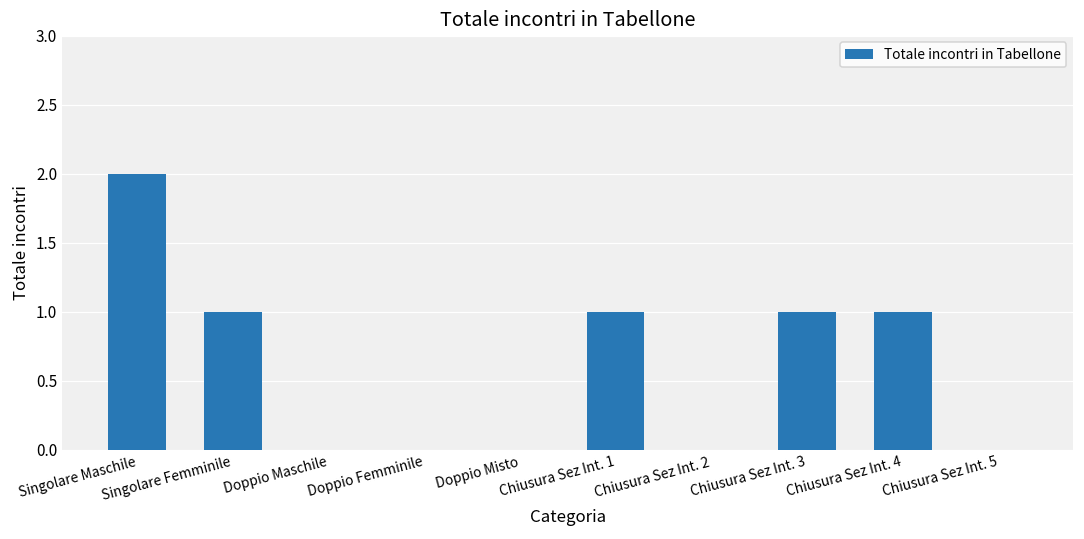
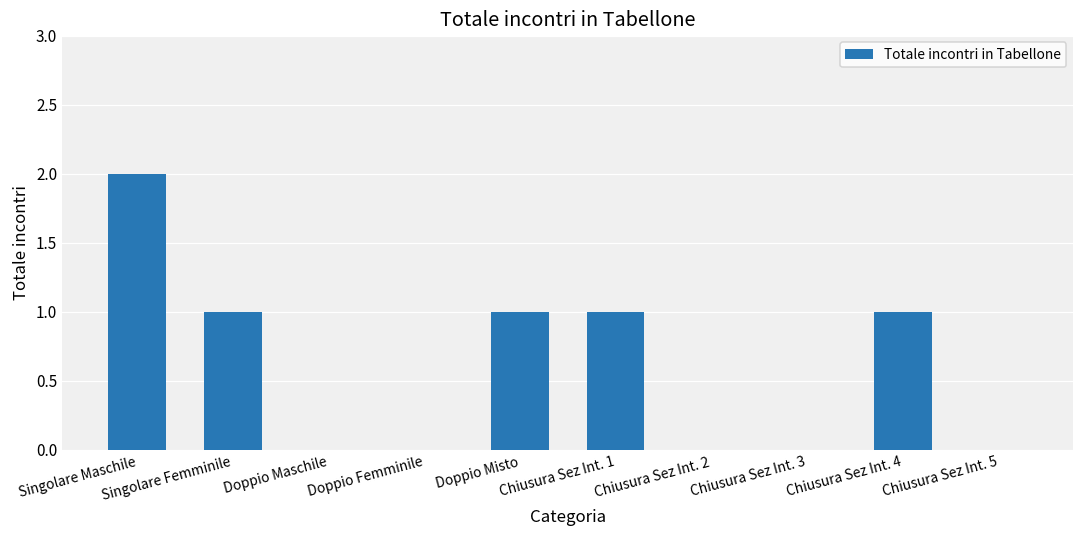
  {
    "Singolare Maschile": 2,
    "Singolare Femminile": 1,
    "Doppio Maschile": 0,
    "Doppio Femminile": 0,
-   "Doppio Misto": 0,
+   "Doppio Misto": 1,
    "Chiusura Sez Int. 1": 1,
    "Chiusura Sez Int. 2": 0,
-   "Chiusura Sez Int. 3": 1,
+   "Chiusura Sez Int. 3": 0,
    "Chiusura Sez Int. 4": 1,
    "Chiusura Sez Int. 5": 0
  }
